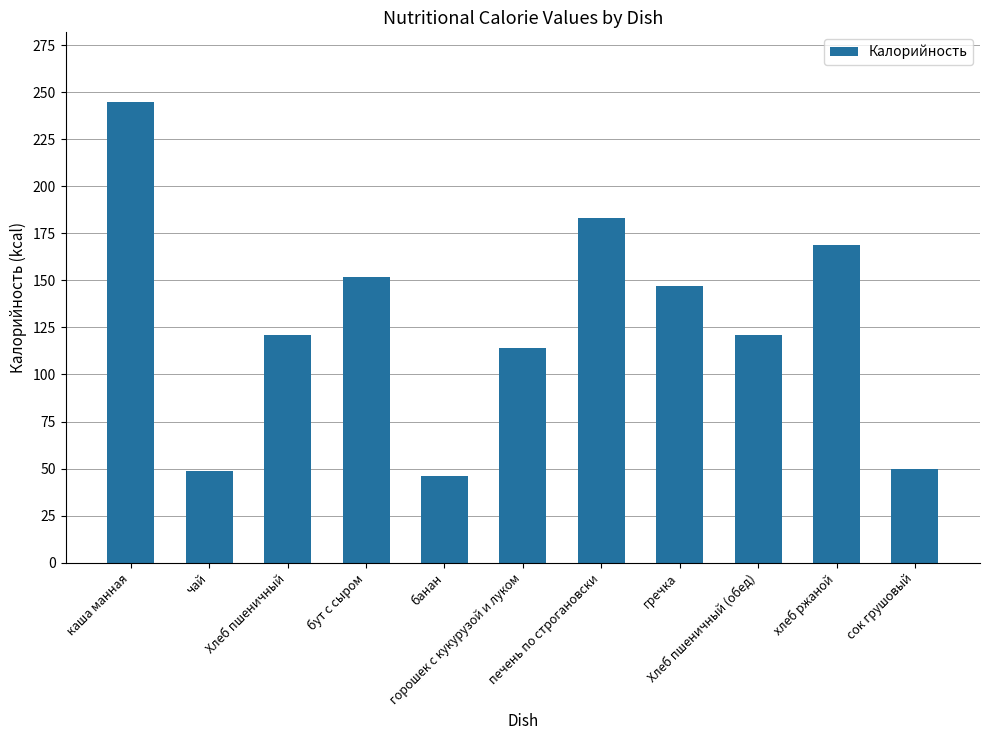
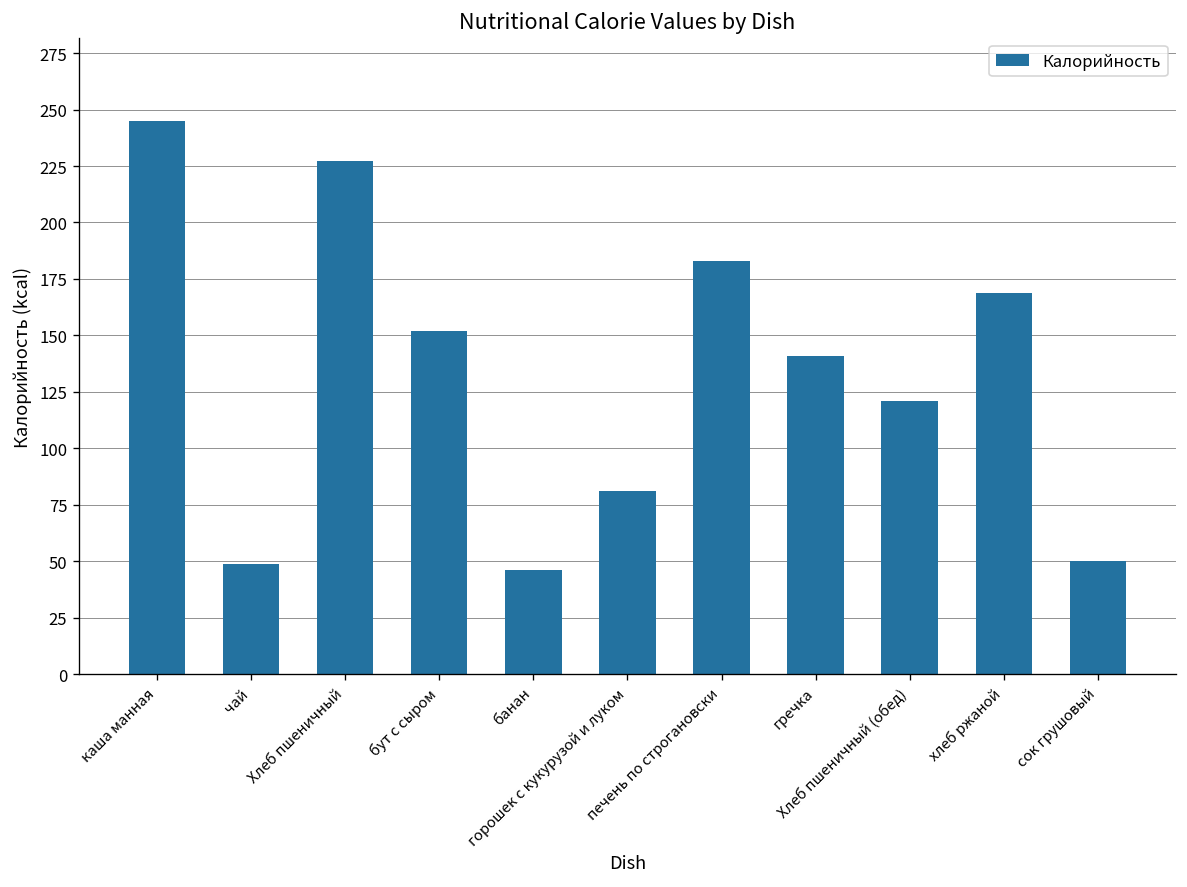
  {
    "каша манная": 245,
    "чай": 49,
-   "Хлеб пшеничный": 121,
+   "Хлеб пшеничный": 227,
    "бут с сыром": 152,
    "банан": 46,
-   "горошек с кукурузой и луком": 114,
+   "горошек с кукурузой и луком": 81,
    "печень по строгановски": 183,
-   "гречка": 147,
+   "гречка": 141,
    "Хлеб пшеничный (обед)": 121,
    "хлеб ржаной": 169,
    "сок грушовый": 50
  }
